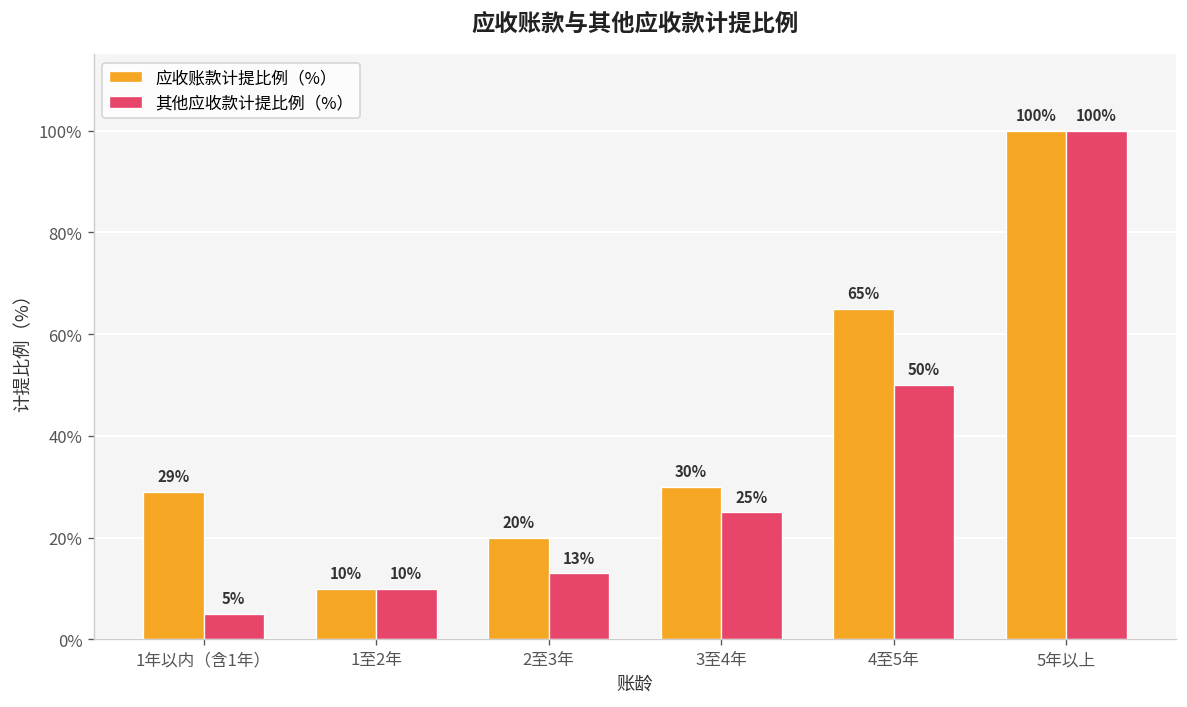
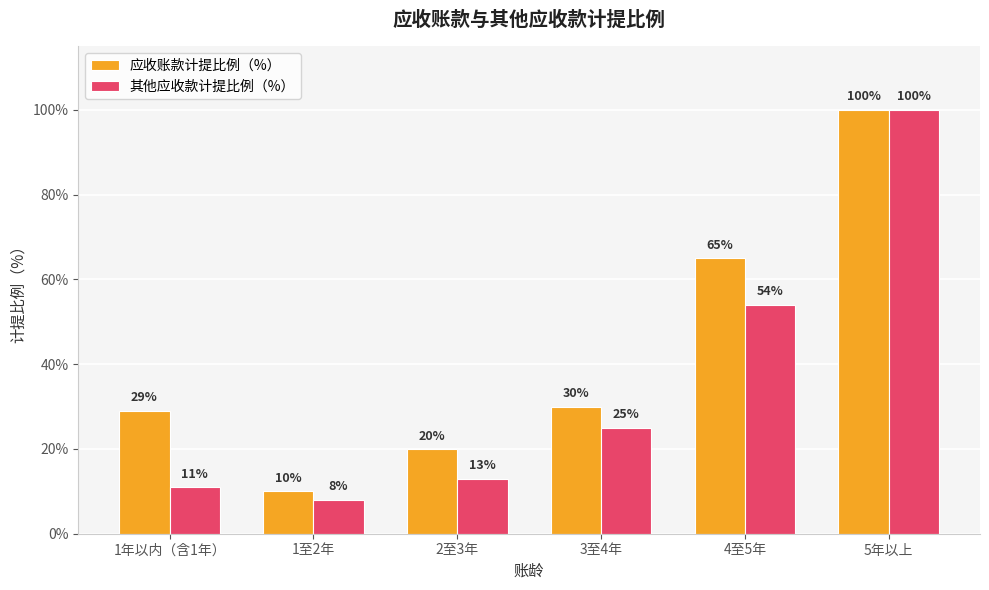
  {
    "应收账款计提比例（%）": {
      "1年以内（含1年）": "29%",
      "1至2年": "10%",
      "2至3年": "20%",
      "3至4年": "30%",
      "4至5年": "65%",
      "5年以上": "100%"
    },
    "其他应收款计提比例（%）": {
-     "1年以内（含1年）": "5%",
-     "1至2年": "10%",
+     "1年以内（含1年）": "11%",
+     "1至2年": "8%",
      "2至3年": "13%",
      "3至4年": "25%",
-     "4至5年": "50%",
+     "4至5年": "54%",
      "5年以上": "100%"
    }
  }
